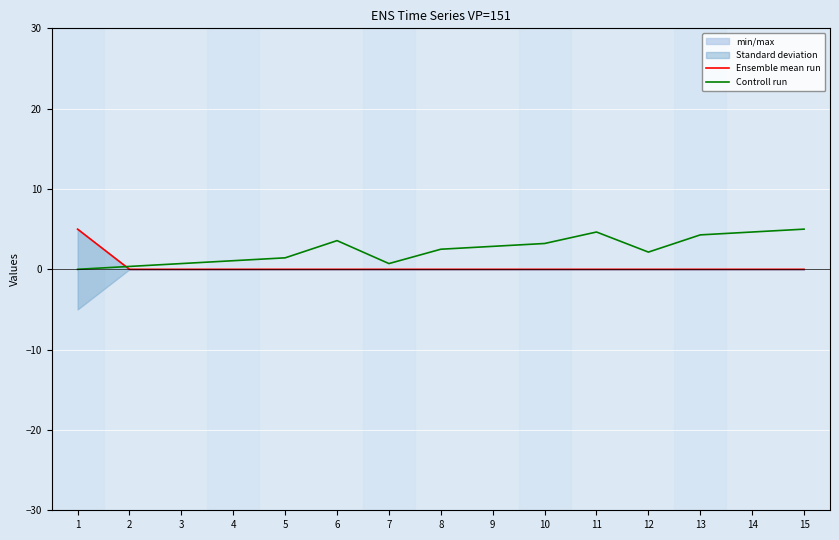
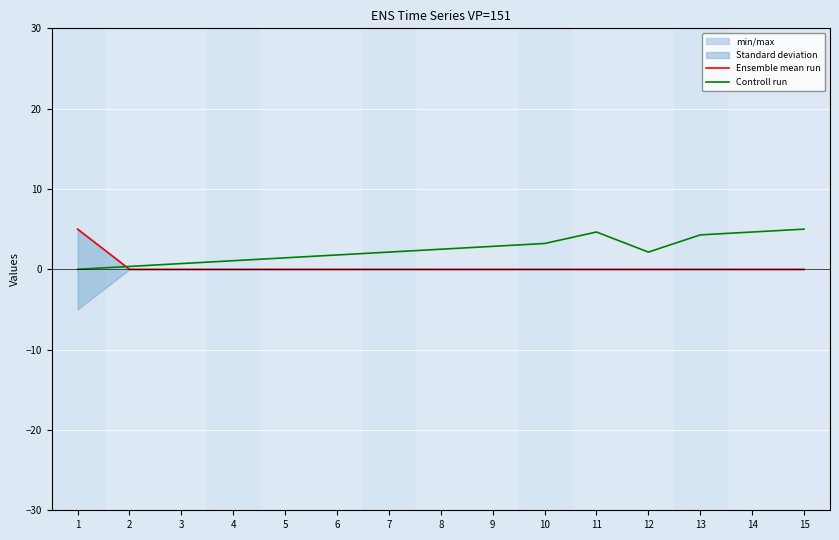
  {
    "Standard deviation": {
      "1": 5,
      "2": 0,
      "3": 0,
      "4": 0,
      "5": 0,
      "6": 0,
      "7": 0,
      "8": 0,
      "9": 0,
      "10": 0,
      "11": 0,
      "12": 0,
      "13": 0,
      "14": 0,
      "15": 0
    },
    "Controll run": {
      "1": 0,
      "2": 0,
      "3": 1,
      "4": 1,
      "5": 1,
-     "6": 4,
-     "7": 1,
+     "6": 2,
+     "7": 2,
      "8": 3,
      "9": 3,
      "10": 3,
      "11": 5,
      "12": 2,
      "13": 4,
      "14": 5,
      "15": 5
    }
  }
